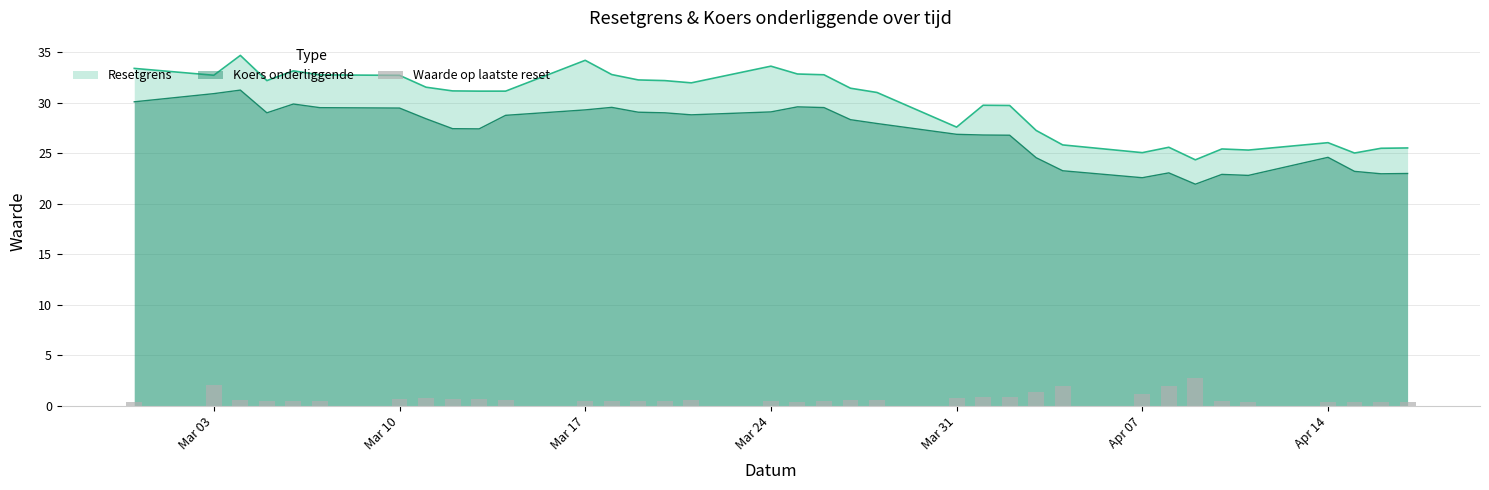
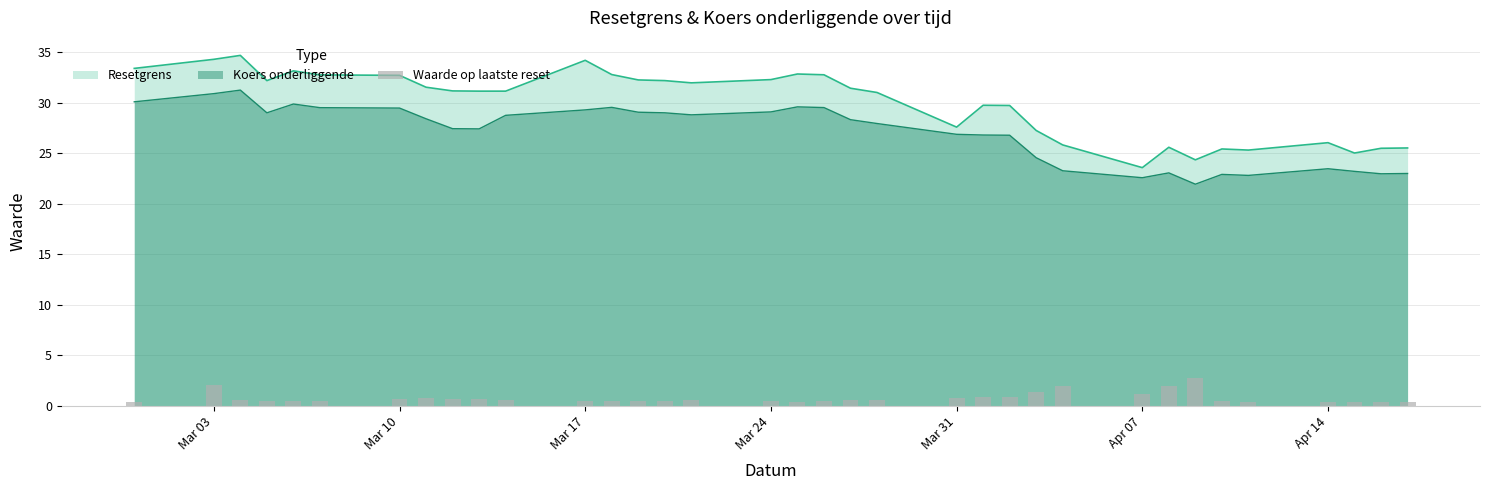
  {
    "Resetgrens": {
-     "Mar 03": 32.7,
+     "Mar 03": 34.3,
      "Mar 10": 32.7,
      "Mar 17": 34.2,
-     "Mar 24": 33.6,
+     "Mar 24": 32.3,
      "Mar 31": 27.6,
-     "Apr 07": 25.1,
+     "Apr 07": 23.6,
      "Apr 14": 26.0
    },
    "Waarde op laatste reset": {
      "Mar 03": 2.0,
      "Mar 10": 0.6,
      "Mar 17": 0.5,
      "Mar 24": 0.5,
      "Mar 31": 0.8,
      "Apr 07": 1.2,
      "Apr 14": 0.4
    },
    "Koers onderliggende": {
      "Mar 03": 30.9,
      "Mar 10": 29.5,
      "Mar 17": 29.3,
      "Mar 24": 29.1,
      "Mar 31": 26.9,
      "Apr 07": 22.6,
-     "Apr 14": 24.6
+     "Apr 14": 23.5
    }
  }
